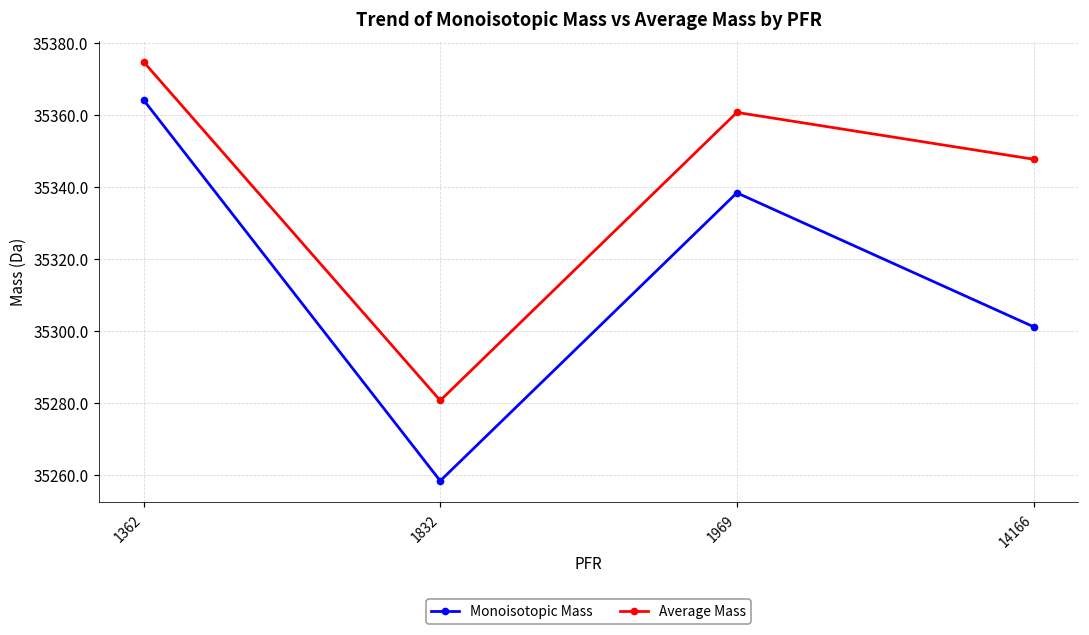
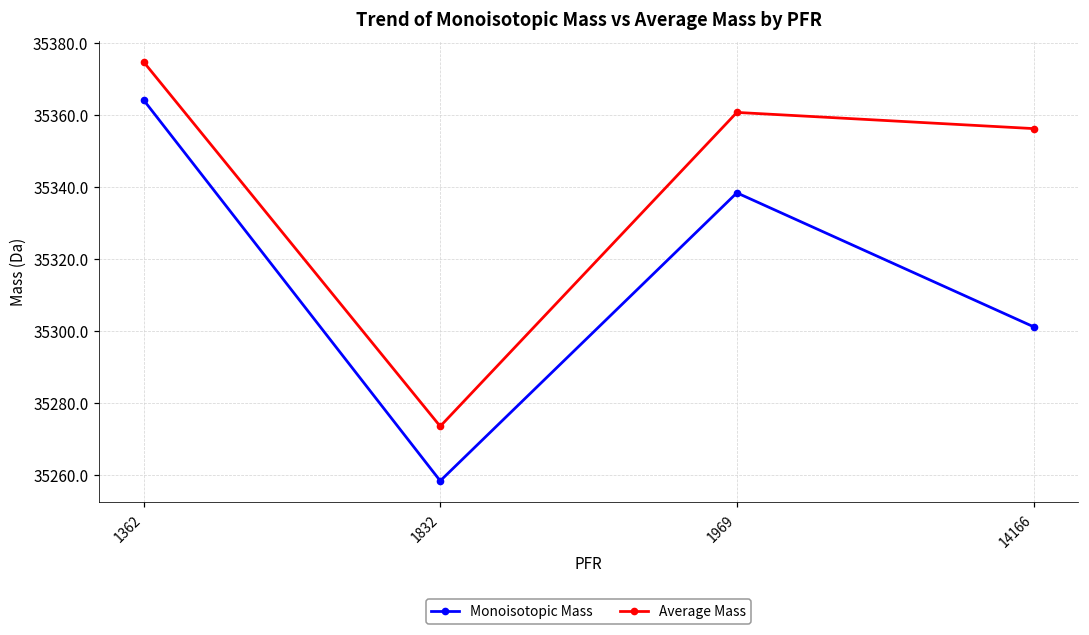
  {
    "Monoisotopic Mass": {
      "1362": 35364,
      "1832": 35258,
      "1969": 35338,
      "14166": 35301
    },
    "Average Mass": {
      "1362": 35375,
-     "1832": 35281,
+     "1832": 35274,
      "1969": 35361,
-     "14166": 35348
+     "14166": 35356
    }
  }
